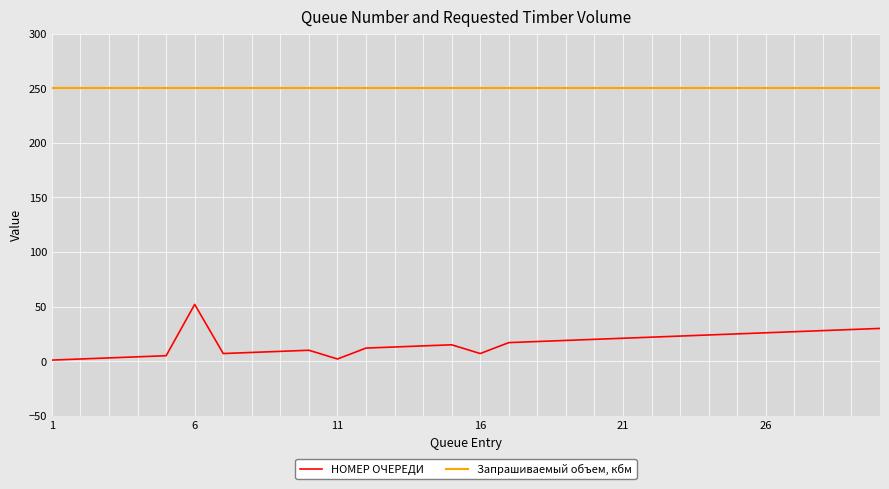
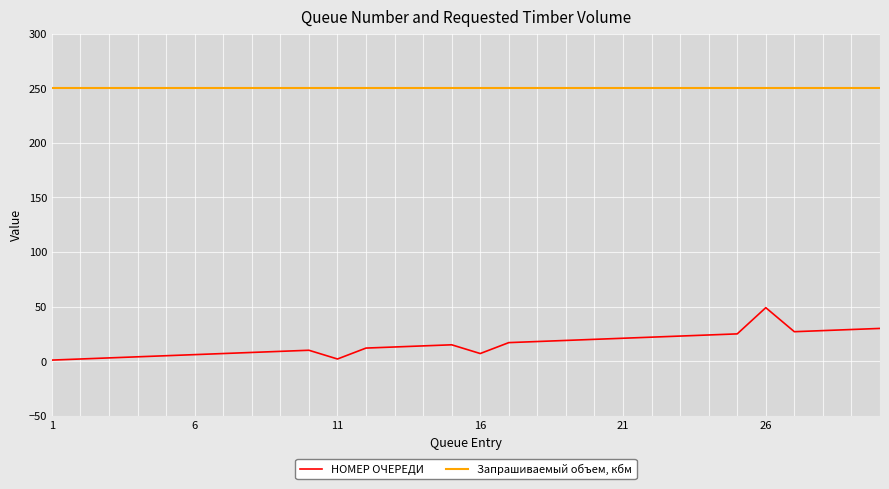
  {
    "НОМЕР ОЧЕРЕДИ": {
      "1": 1,
-     "6": 52,
+     "6": 6,
      "11": 2,
      "16": 7,
      "21": 21,
-     "26": 26
+     "26": 49
    },
    "Запрашиваемый объем, кбм": {
      "1": 250,
      "6": 250,
      "11": 250,
      "16": 250,
      "21": 250,
      "26": 250
    }
  }
